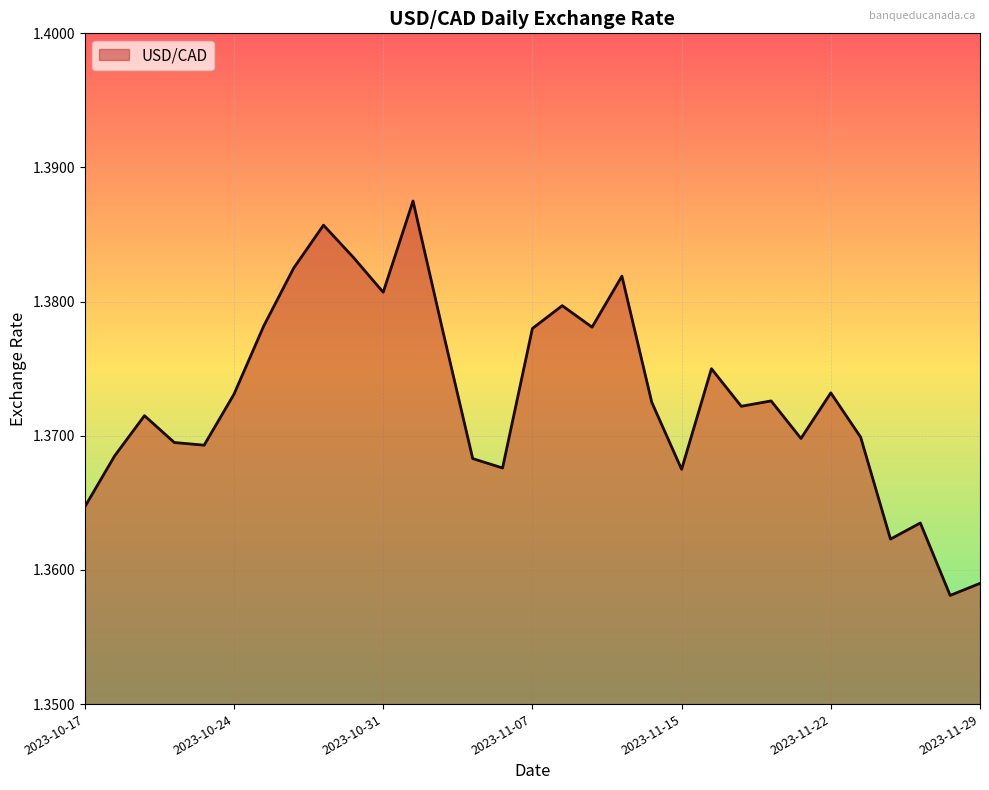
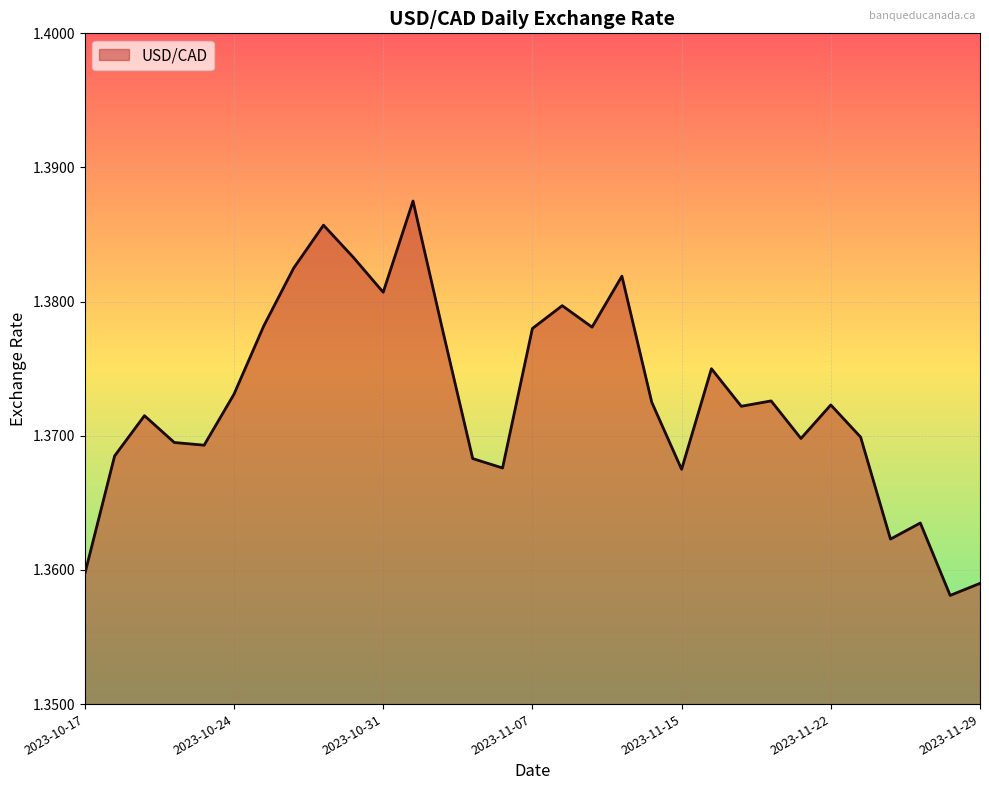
  {
-   "2023-10-17": 1.3647,
+   "2023-10-17": 1.3597,
    "2023-10-24": 1.3731,
    "2023-10-31": 1.3807,
    "2023-11-07": 1.3780,
    "2023-11-15": 1.3675,
-   "2023-11-22": 1.3732,
+   "2023-11-22": 1.3723,
    "2023-11-29": 1.3590
  }
